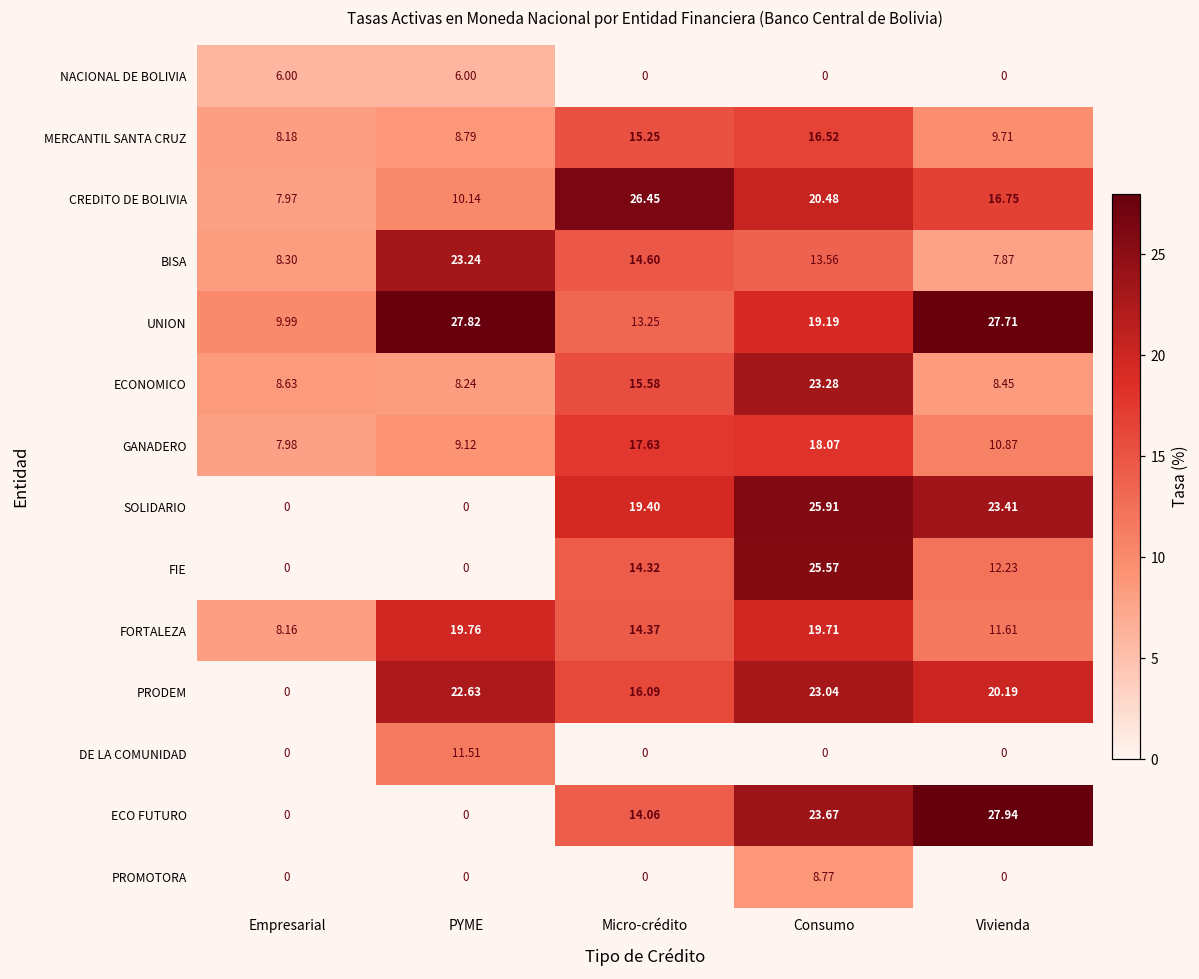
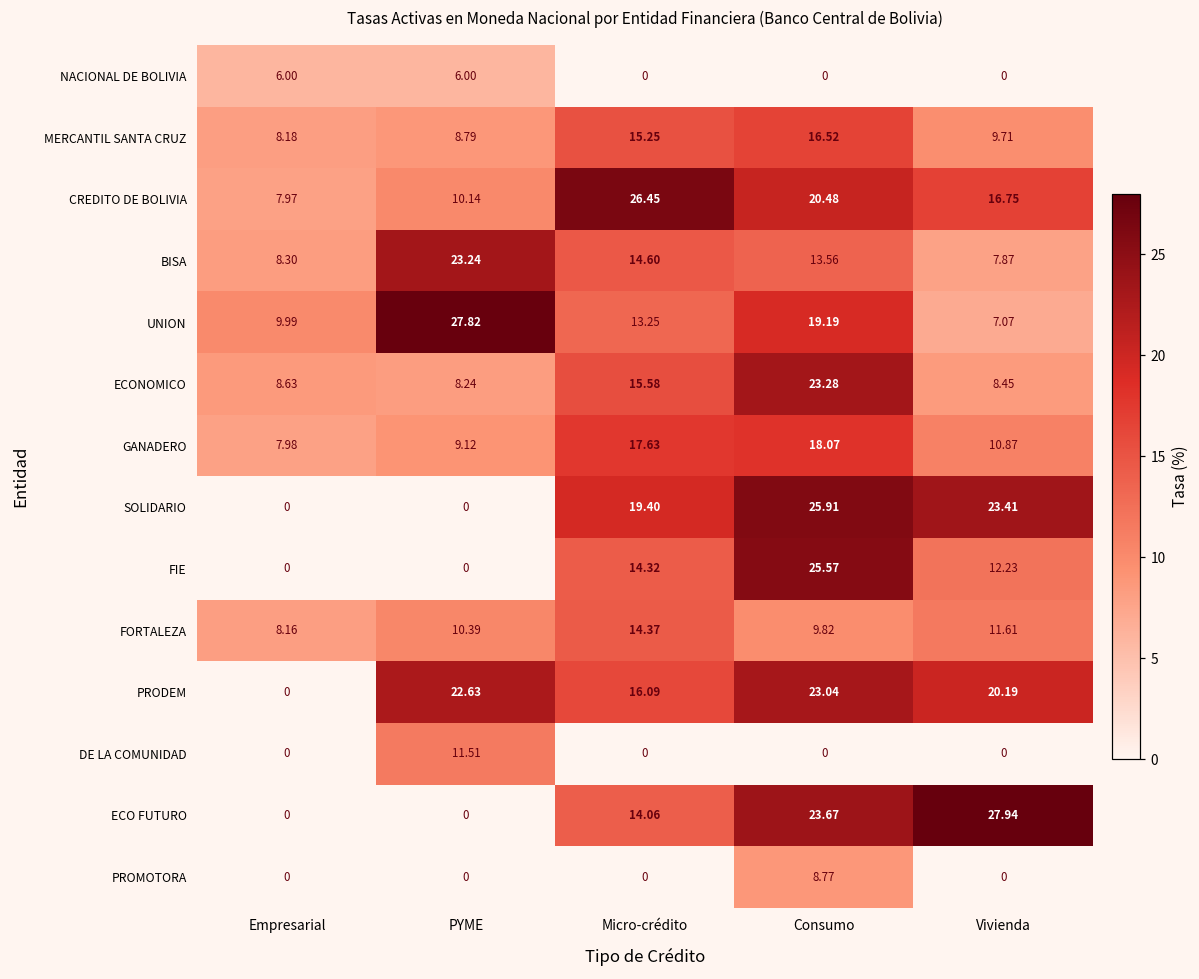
  {
    "NACIONAL DE BOLIVIA": {
      "Empresarial": 6.00,
      "PYME": 6.00,
      "Micro-crédito": 0,
      "Consumo": 0,
      "Vivienda": 0
    },
    "MERCANTIL SANTA CRUZ": {
      "Empresarial": 8.18,
      "PYME": 8.79,
      "Micro-crédito": 15.25,
      "Consumo": 16.52,
      "Vivienda": 9.71
    },
    "CREDITO DE BOLIVIA": {
      "Empresarial": 7.97,
      "PYME": 10.14,
      "Micro-crédito": 26.45,
      "Consumo": 20.48,
      "Vivienda": 16.75
    },
    "BISA": {
      "Empresarial": 8.30,
      "PYME": 23.24,
      "Micro-crédito": 14.60,
      "Consumo": 13.56,
      "Vivienda": 7.87
    },
    "UNION": {
      "Empresarial": 9.99,
      "PYME": 27.82,
      "Micro-crédito": 13.25,
      "Consumo": 19.19,
-     "Vivienda": 27.71
+     "Vivienda": 7.07
    },
    "ECONOMICO": {
      "Empresarial": 8.63,
      "PYME": 8.24,
      "Micro-crédito": 15.58,
      "Consumo": 23.28,
      "Vivienda": 8.45
    },
    "GANADERO": {
      "Empresarial": 7.98,
      "PYME": 9.12,
      "Micro-crédito": 17.63,
      "Consumo": 18.07,
      "Vivienda": 10.87
    },
    "SOLIDARIO": {
      "Empresarial": 0,
      "PYME": 0,
      "Micro-crédito": 19.40,
      "Consumo": 25.91,
      "Vivienda": 23.41
    },
    "FIE": {
      "Empresarial": 0,
      "PYME": 0,
      "Micro-crédito": 14.32,
      "Consumo": 25.57,
      "Vivienda": 12.23
    },
    "FORTALEZA": {
      "Empresarial": 8.16,
-     "PYME": 19.76,
+     "PYME": 10.39,
      "Micro-crédito": 14.37,
-     "Consumo": 19.71,
+     "Consumo": 9.82,
      "Vivienda": 11.61
    },
    "PRODEM": {
      "Empresarial": 0,
      "PYME": 22.63,
      "Micro-crédito": 16.09,
      "Consumo": 23.04,
      "Vivienda": 20.19
    },
    "DE LA COMUNIDAD": {
      "Empresarial": 0,
      "PYME": 11.51,
      "Micro-crédito": 0,
      "Consumo": 0,
      "Vivienda": 0
    },
    "ECO FUTURO": {
      "Empresarial": 0,
      "PYME": 0,
      "Micro-crédito": 14.06,
      "Consumo": 23.67,
      "Vivienda": 27.94
    },
    "PROMOTORA": {
      "Empresarial": 0,
      "PYME": 0,
      "Micro-crédito": 0,
      "Consumo": 8.77,
      "Vivienda": 0
    }
  }
